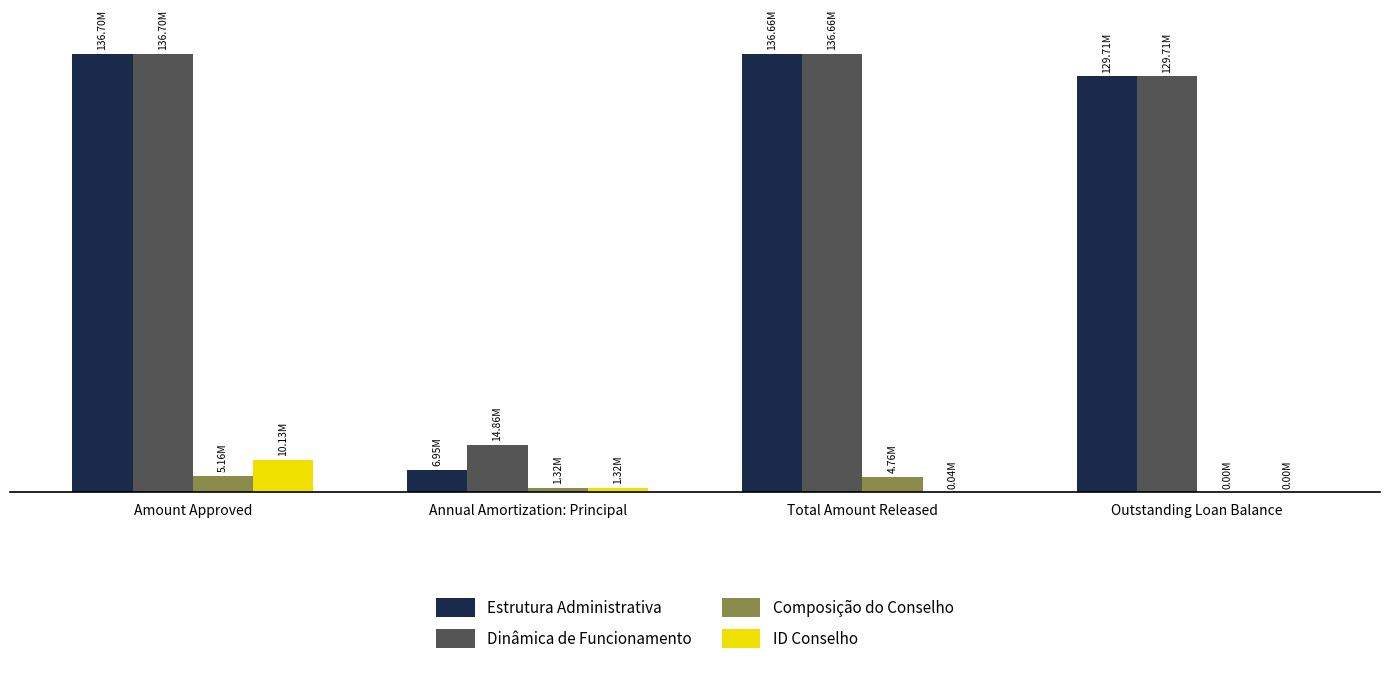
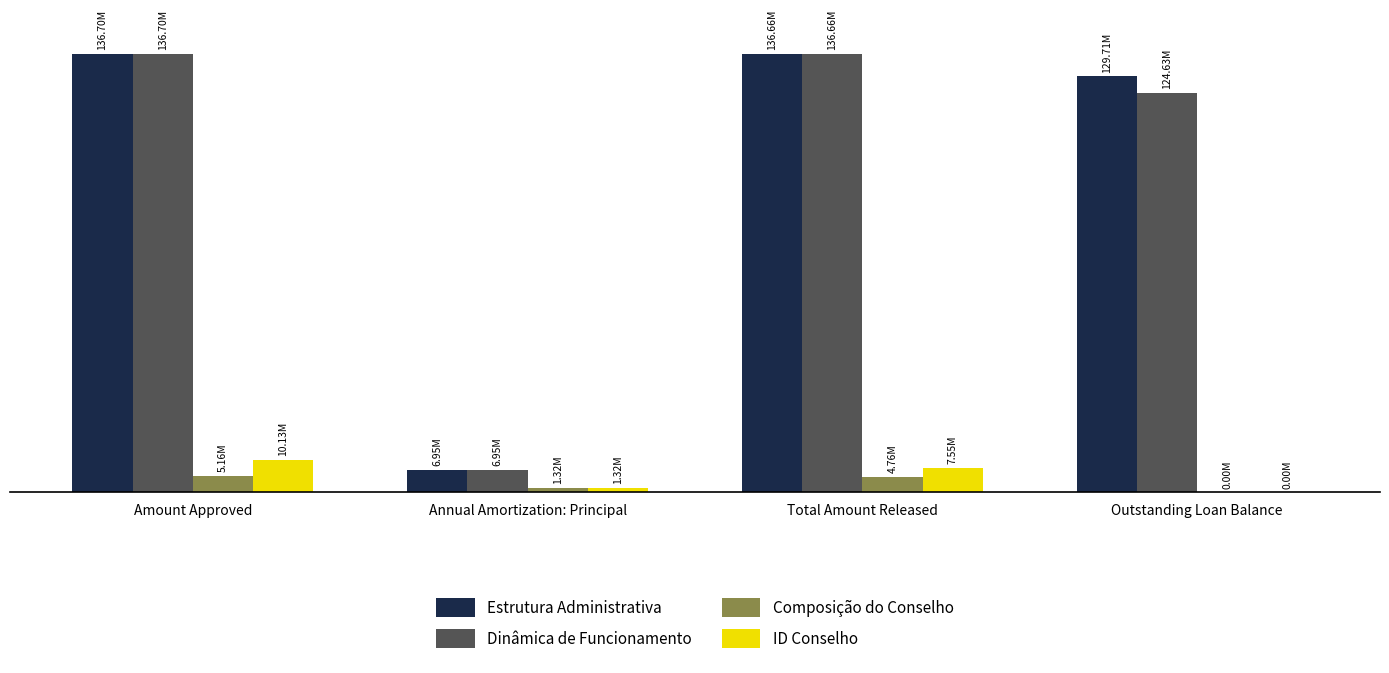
  {
    "Estrutura Administrativa": {
      "Amount Approved": "136.70M",
      "Annual Amortization: Principal": "6.95M",
      "Total Amount Released": "136.66M",
      "Outstanding Loan Balance": "129.71M"
    },
    "Dinâmica de Funcionamento": {
      "Amount Approved": "136.70M",
-     "Annual Amortization: Principal": "14.86M",
+     "Annual Amortization: Principal": "6.95M",
      "Total Amount Released": "136.66M",
-     "Outstanding Loan Balance": "129.71M"
+     "Outstanding Loan Balance": "124.63M"
    },
    "Composição do Conselho": {
      "Amount Approved": "5.16M",
      "Annual Amortization: Principal": "1.32M",
      "Total Amount Released": "4.76M",
      "Outstanding Loan Balance": "0.00M"
    },
    "ID Conselho": {
      "Amount Approved": "10.13M",
      "Annual Amortization: Principal": "1.32M",
-     "Total Amount Released": "0.04M",
+     "Total Amount Released": "7.55M",
      "Outstanding Loan Balance": "0.00M"
    }
  }
